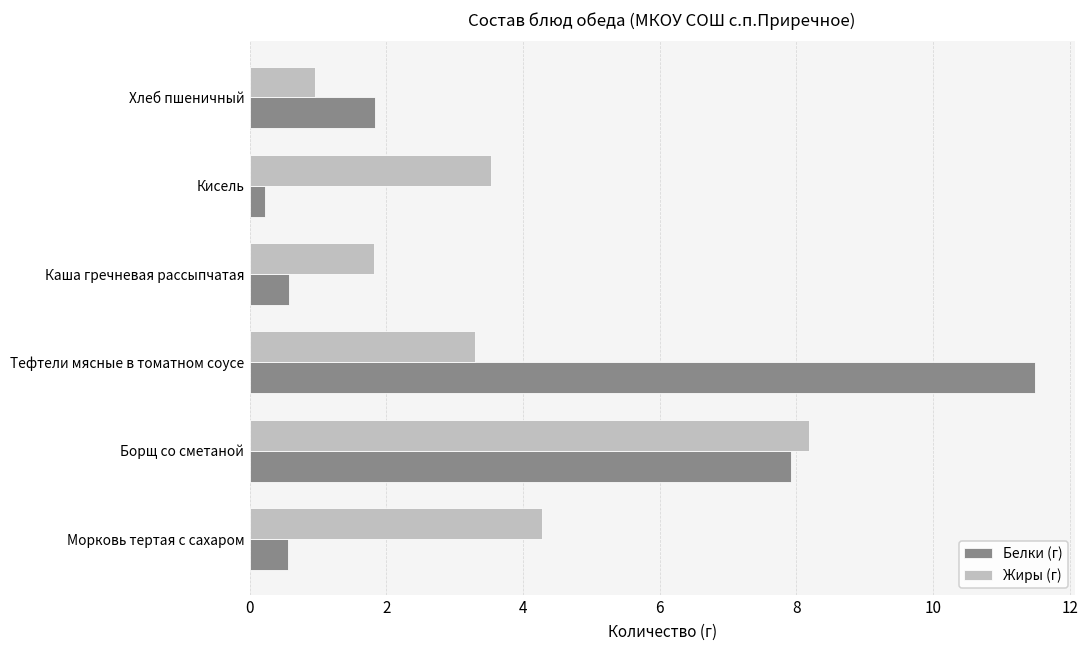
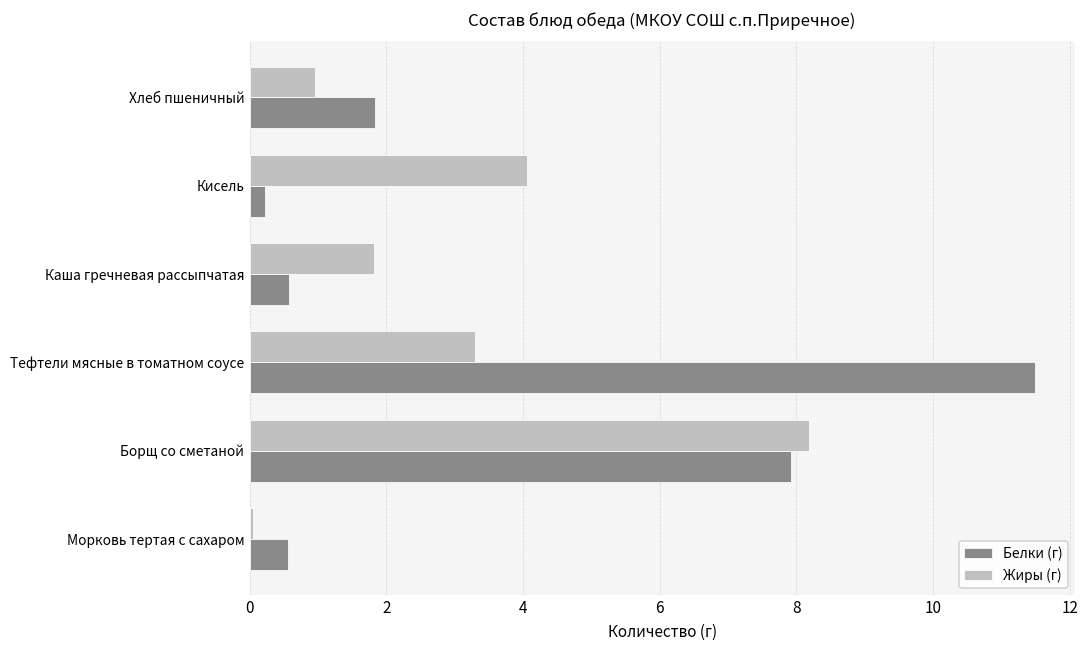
  {
    "Белки (г)": {
      "Хлеб пшеничный": 1.8,
      "Кисель": 0.2,
      "Каша гречневая рассыпчатая": 0.6,
      "Тефтели мясные в томатном соусе": 11.5,
      "Борщ со сметаной": 7.9,
      "Морковь тертая с сахаром": 0.6
    },
    "Жиры (г)": {
      "Хлеб пшеничный": 1.0,
-     "Кисель": 3.5,
+     "Кисель": 4.1,
      "Каша гречневая рассыпчатая": 1.8,
      "Тефтели мясные в томатном соусе": 3.3,
      "Борщ со сметаной": 8.2,
-     "Морковь тертая с сахаром": 4.3
+     "Морковь тертая с сахаром": 0.0
    }
  }
